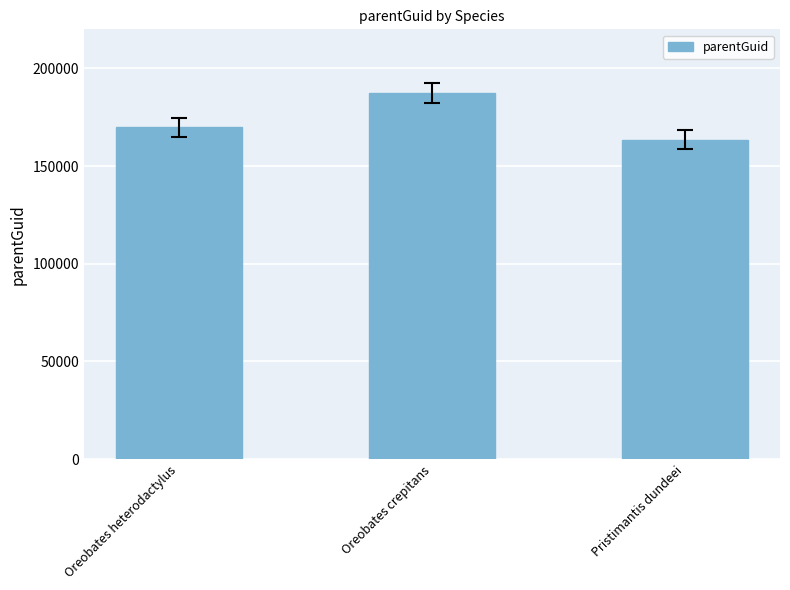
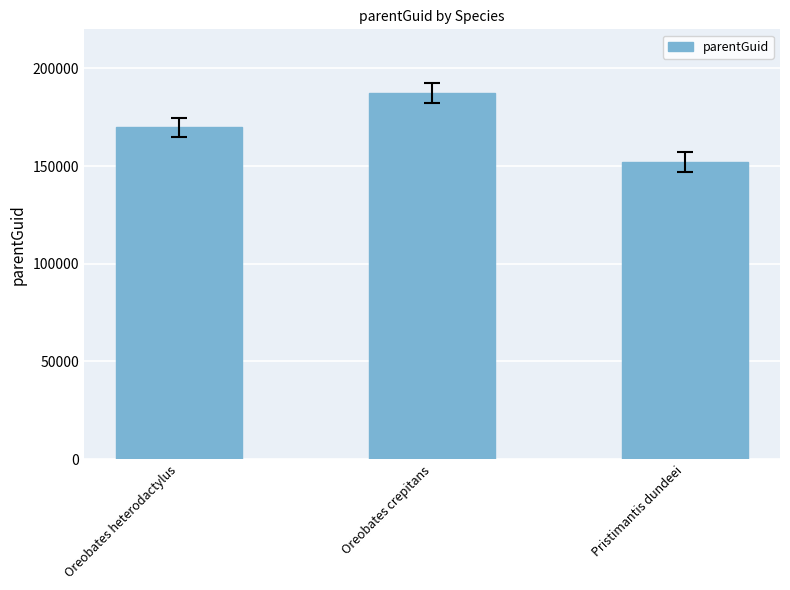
  {
    "parentGuid": {
      "Oreobates heterodactylus": 170000,
      "Oreobates crepitans": 187000,
-     "Pristimantis dundeei": 164000
+     "Pristimantis dundeei": 152000
    }
  }
